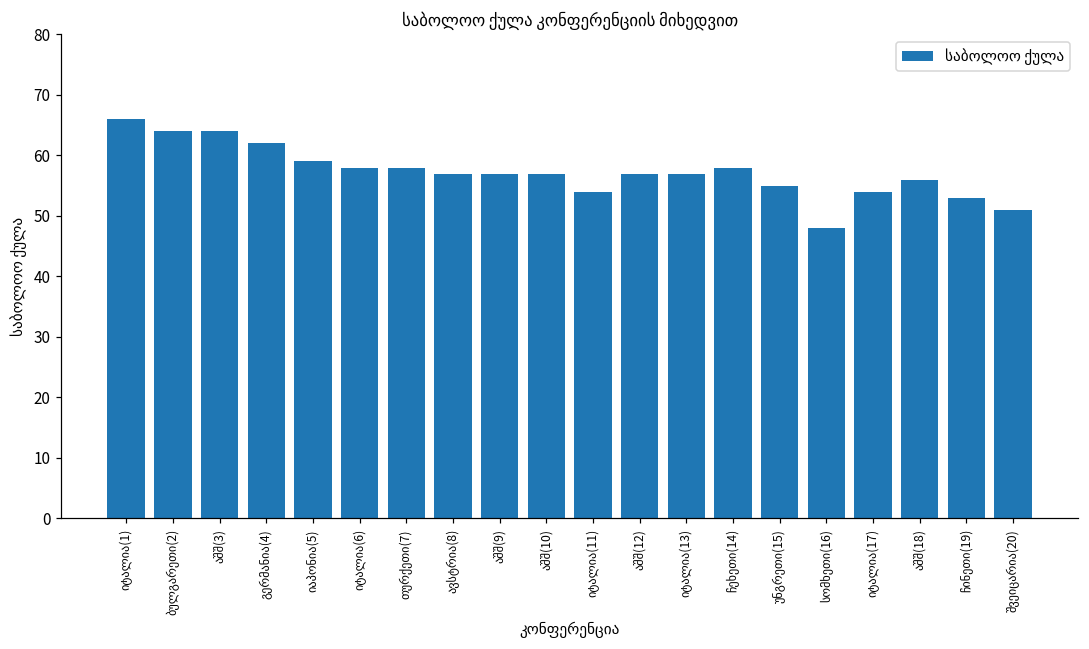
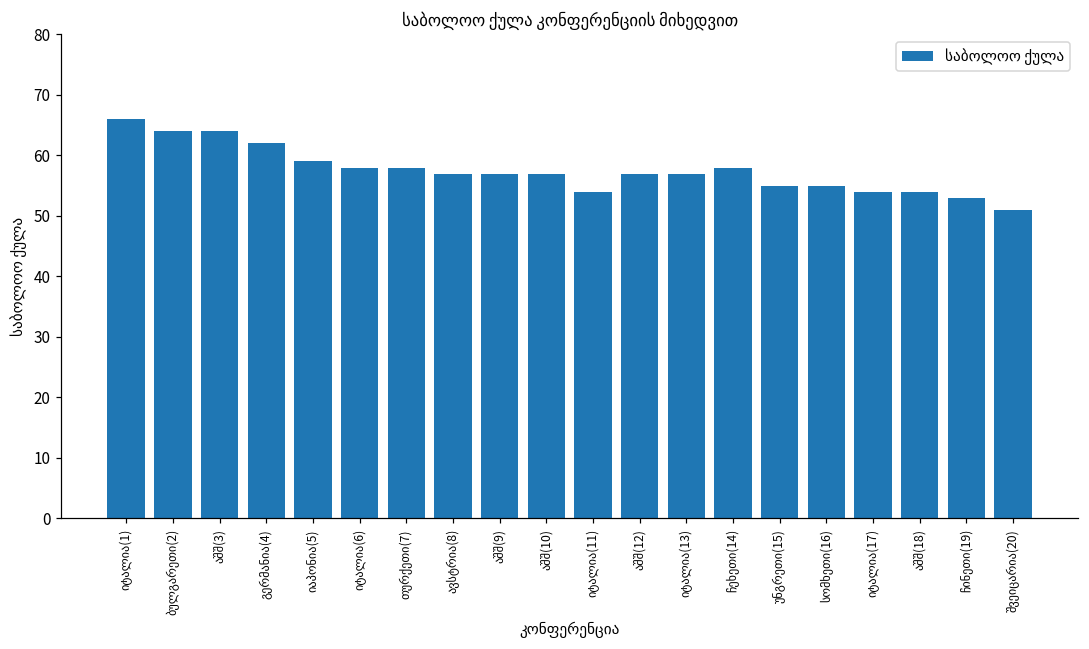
  {
    "იტალია(1)": 66,
    "ბულგარეთი(2)": 64,
    "აშშ(3)": 64,
    "გერმანია(4)": 62,
    "იაპონია(5)": 59,
    "იტალია(6)": 58,
    "თურქეთი(7)": 58,
    "ავსტრია(8)": 57,
    "აშშ(9)": 57,
    "აშშ(10)": 57,
    "იტალია(11)": 54,
    "აშშ(12)": 57,
    "იტალია(13)": 57,
    "ჩეხეთი(14)": 58,
    "უნგრეთი(15)": 55,
-   "სომხეთი(16)": 48,
+   "სომხეთი(16)": 55,
    "იტალია(17)": 54,
-   "აშშ(18)": 56,
+   "აშშ(18)": 54,
    "ჩინეთი(19)": 53,
    "შვეიცარია(20)": 51
  }
